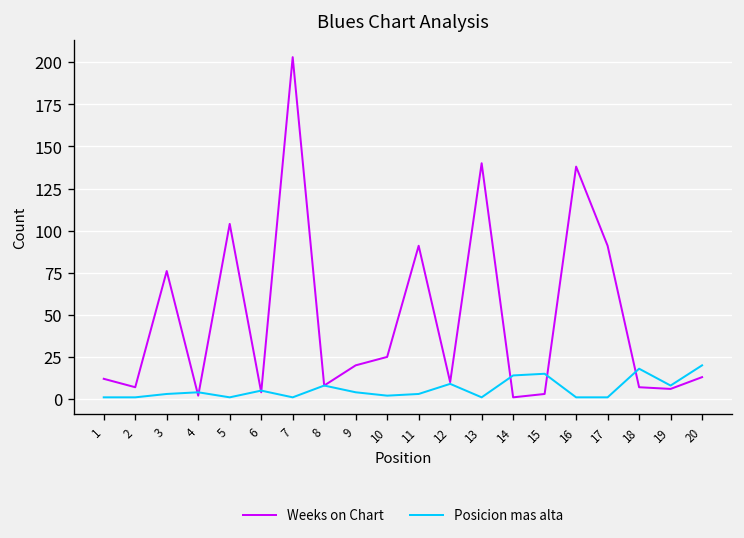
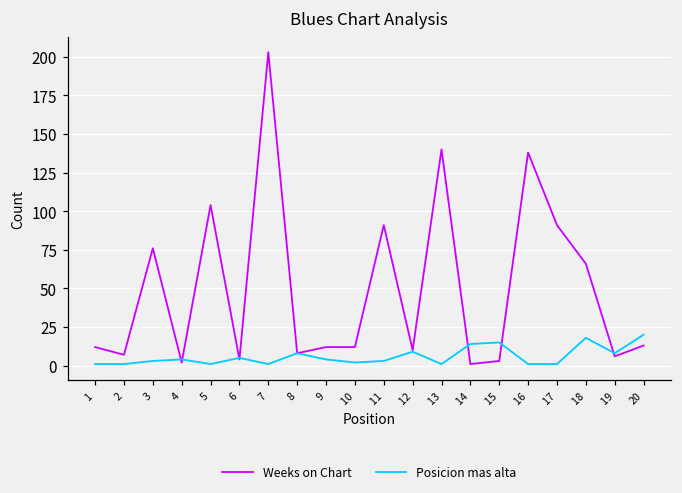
  {
    "Weeks on Chart": {
      "1": 12,
      "2": 7,
      "3": 76,
      "4": 2,
      "5": 104,
      "7": 203,
-     "9": 20,
-     "10": 25,
+     "9": 12,
+     "10": 12,
      "11": 91,
      "13": 140,
      "14": 1,
      "15": 3,
      "16": 138,
      "17": 91,
-     "18": 7,
+     "18": 66,
      "19": 6,
      "20": 13
    },
    "Posicion mas alta": {
      "1": 1,
      "2": 1,
      "3": 3,
      "4": 4,
      "5": 1,
      "7": 1,
      "9": 4,
      "10": 2,
      "11": 3,
      "13": 1,
      "14": 14,
      "15": 15,
      "16": 1,
      "17": 1,
      "18": 18,
      "19": 8,
      "20": 20
    }
  }
